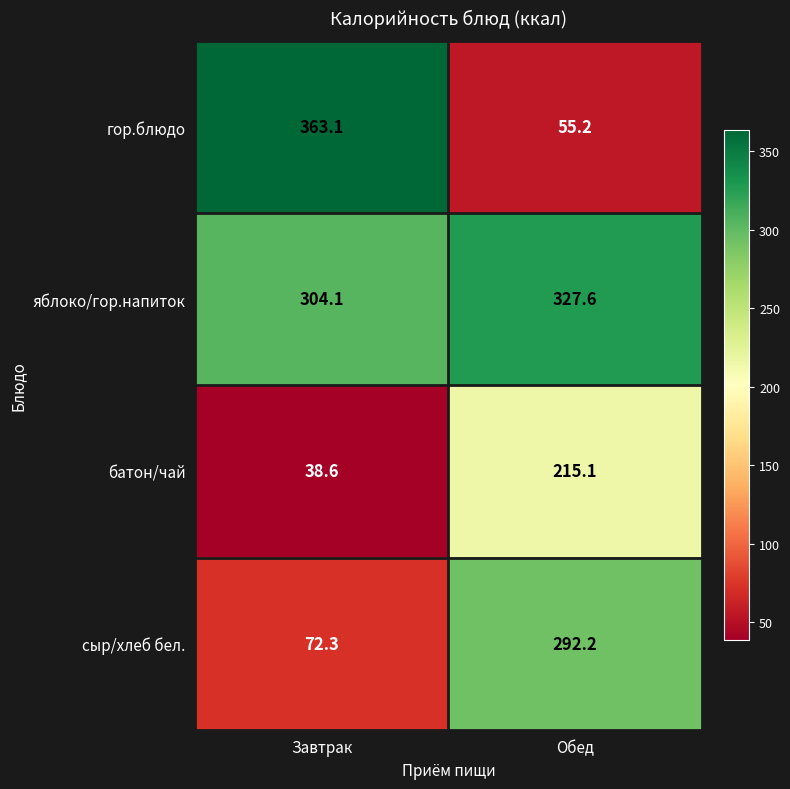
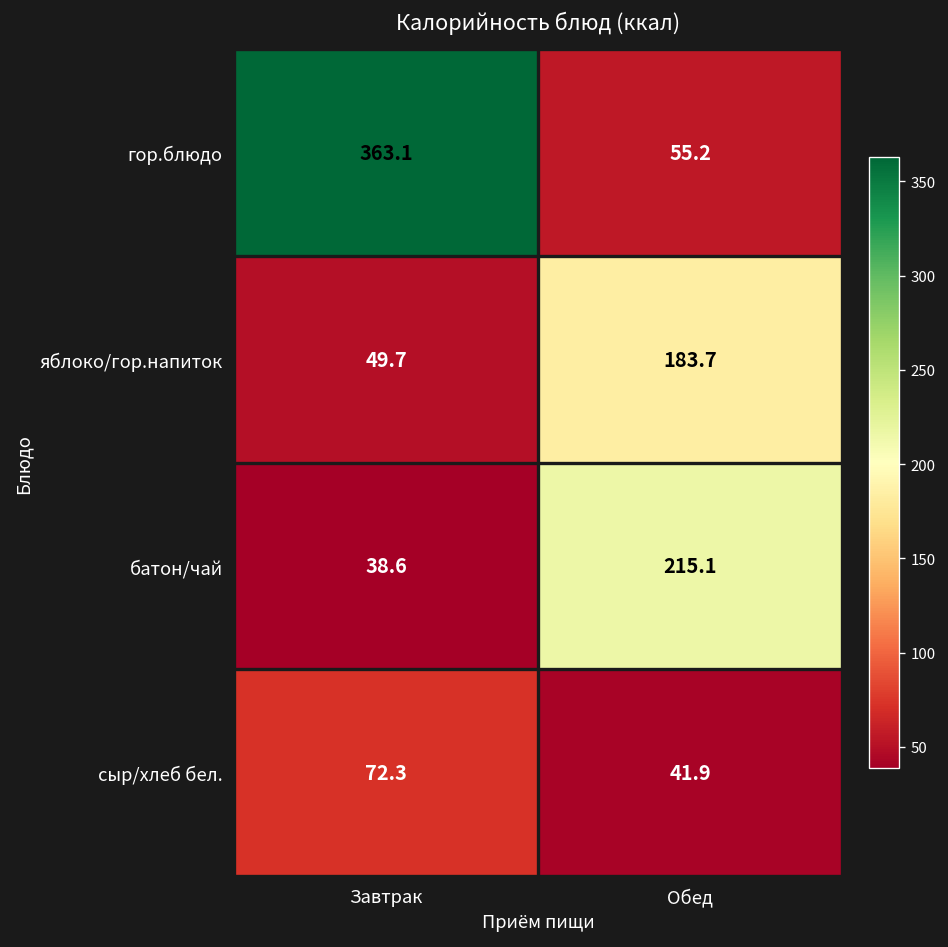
  {
    "гор.блюдо": {
      "Завтрак": 363.1,
      "Обед": 55.2
    },
    "яблоко/гор.напиток": {
-     "Завтрак": 304.1,
-     "Обед": 327.6
+     "Завтрак": 49.7,
+     "Обед": 183.7
    },
    "батон/чай": {
      "Завтрак": 38.6,
      "Обед": 215.1
    },
    "сыр/хлеб бел.": {
      "Завтрак": 72.3,
-     "Обед": 292.2
+     "Обед": 41.9
    }
  }
